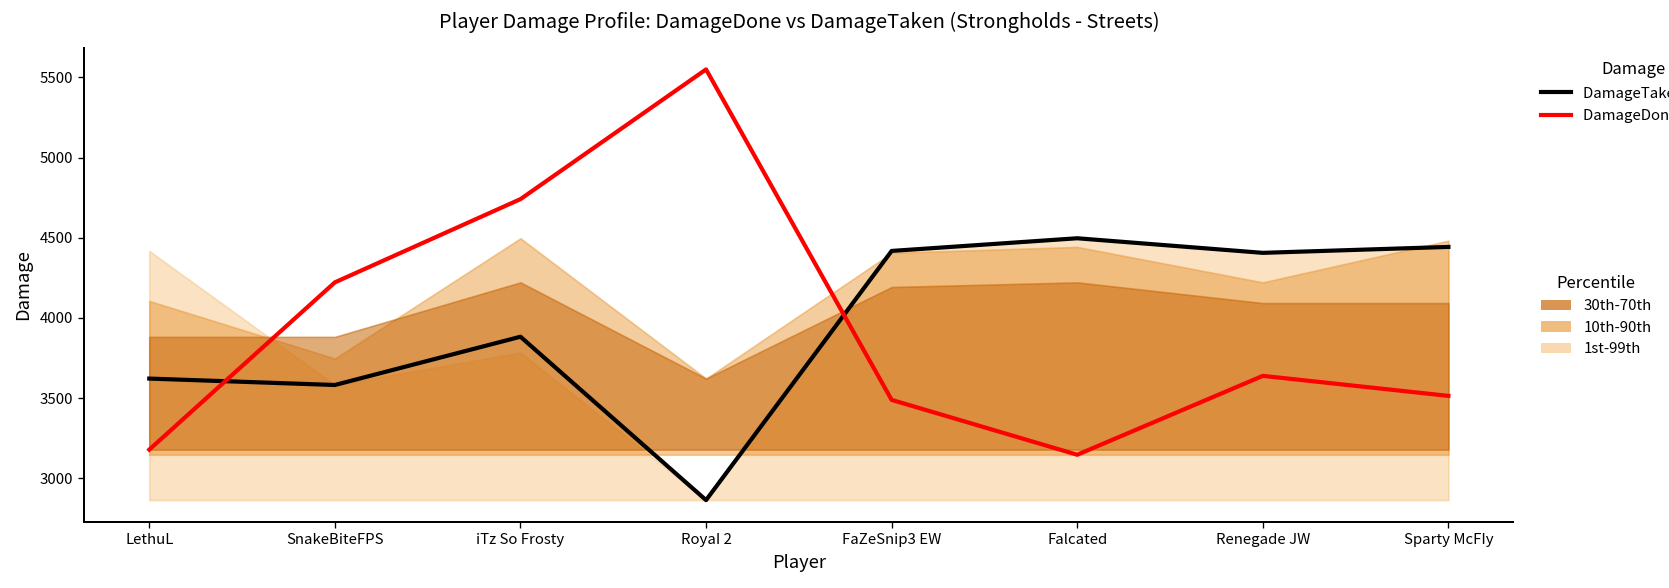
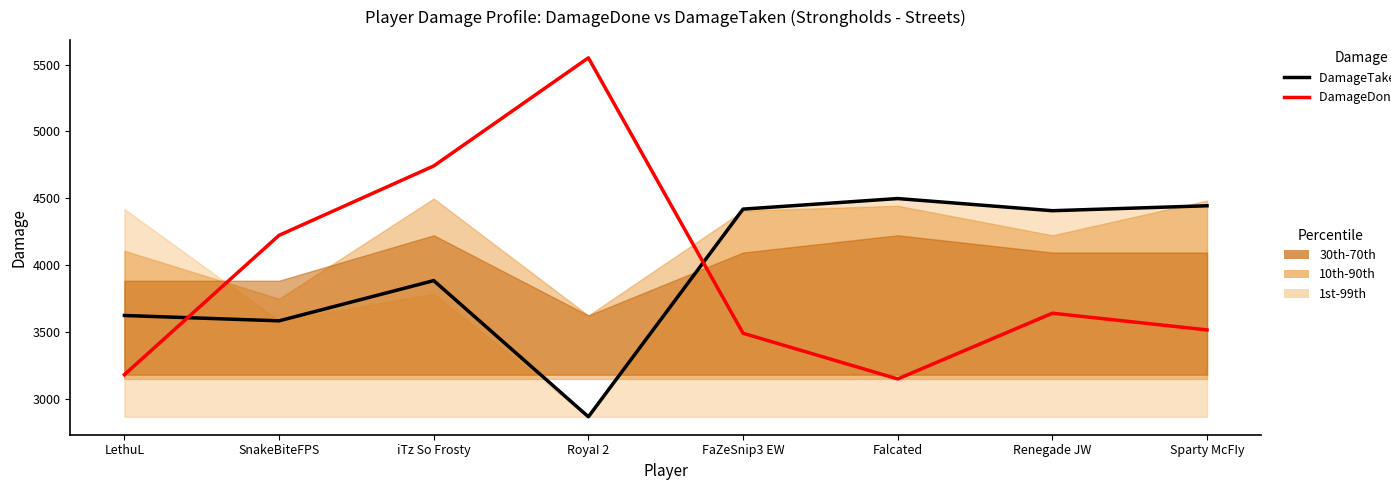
  {
    "1st-99th": {
      "LethuL": 4420,
      "iTz So Frosty": 3780
    },
    "10th-90th": {
      "LethuL": 4110,
      "SnakeBiteFPS": 3750,
      "iTz So Frosty": 4500,
      "Falcated": 4440,
      "Renegade JW": 4220,
      "Sparty McFIy": 4480
    },
    "30th-70th": {
      "LethuL": 3880,
      "SnakeBiteFPS": 3880,
      "iTz So Frosty": 4220,
-     "FaZeSnip3 EW": 4190,
+     "FaZeSnip3 EW": 4090,
      "Falcated": 4220,
      "Renegade JW": 4090,
      "Sparty McFIy": 4090
    }
  }
